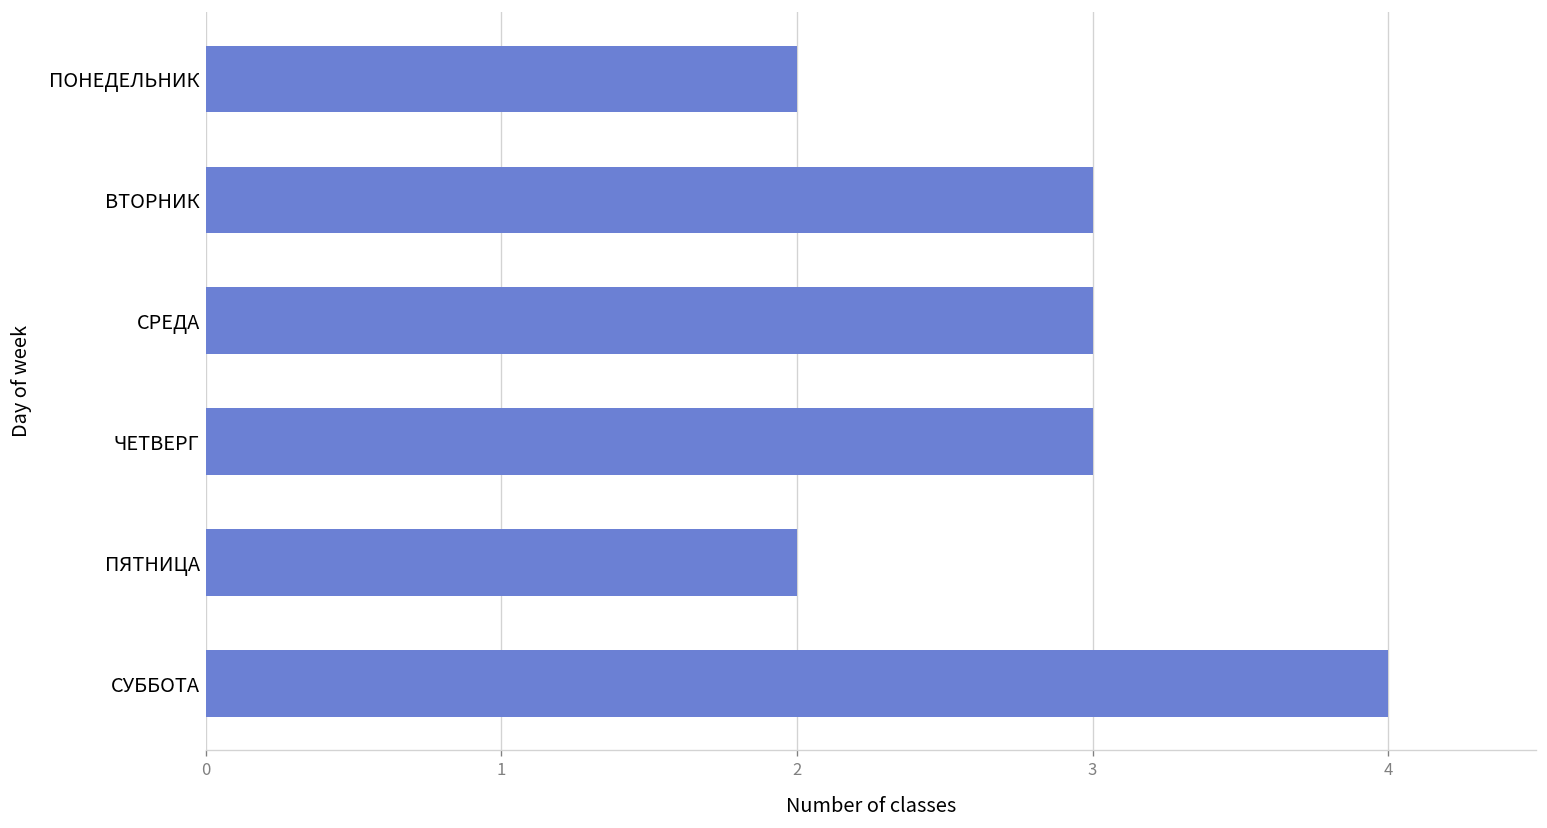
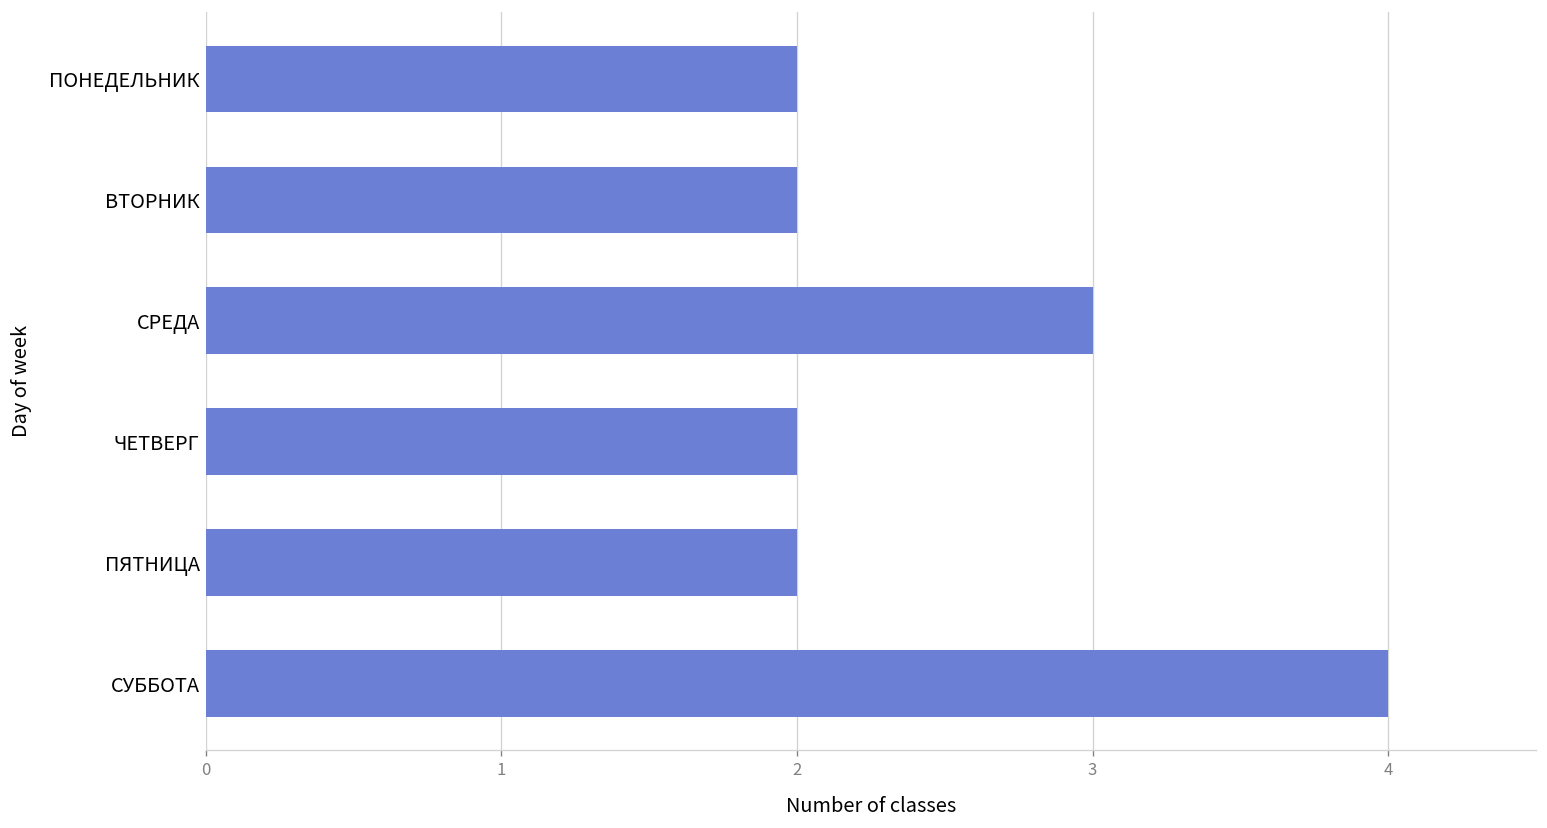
  {
    "ПОНЕДЕЛЬНИК": 2,
-   "ВТОРНИК": 3,
+   "ВТОРНИК": 2,
    "СРЕДА": 3,
-   "ЧЕТВЕРГ": 3,
+   "ЧЕТВЕРГ": 2,
    "ПЯТНИЦА": 2,
    "СУББОТА": 4
  }
